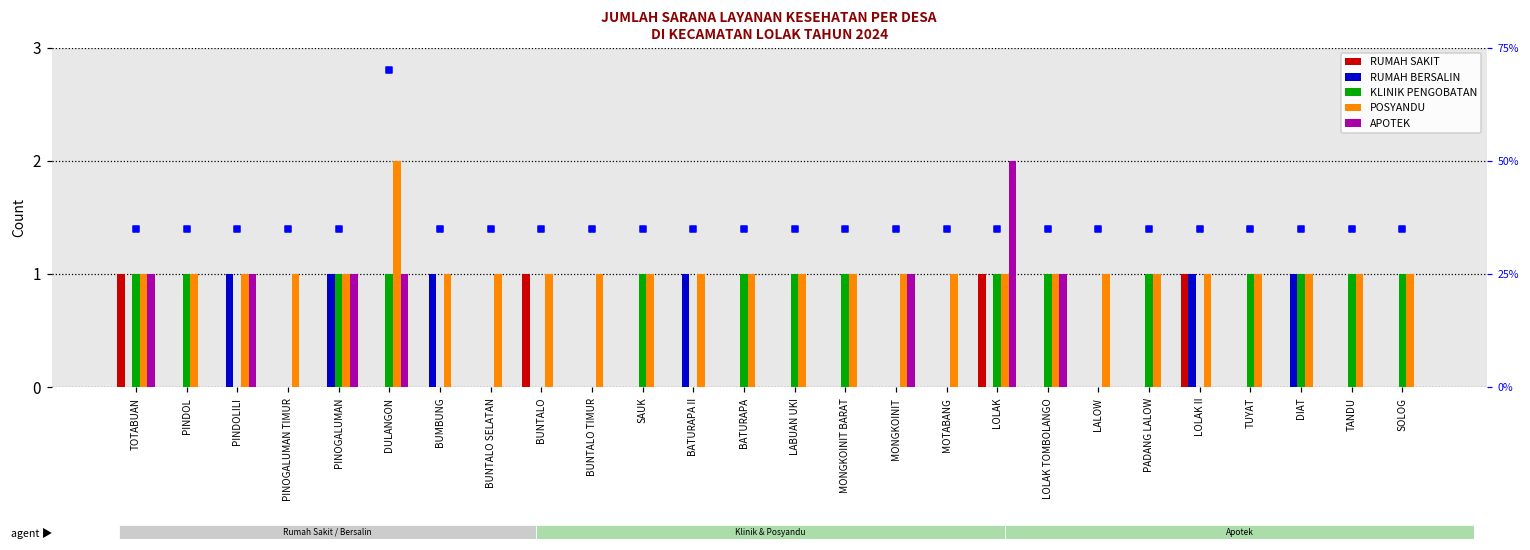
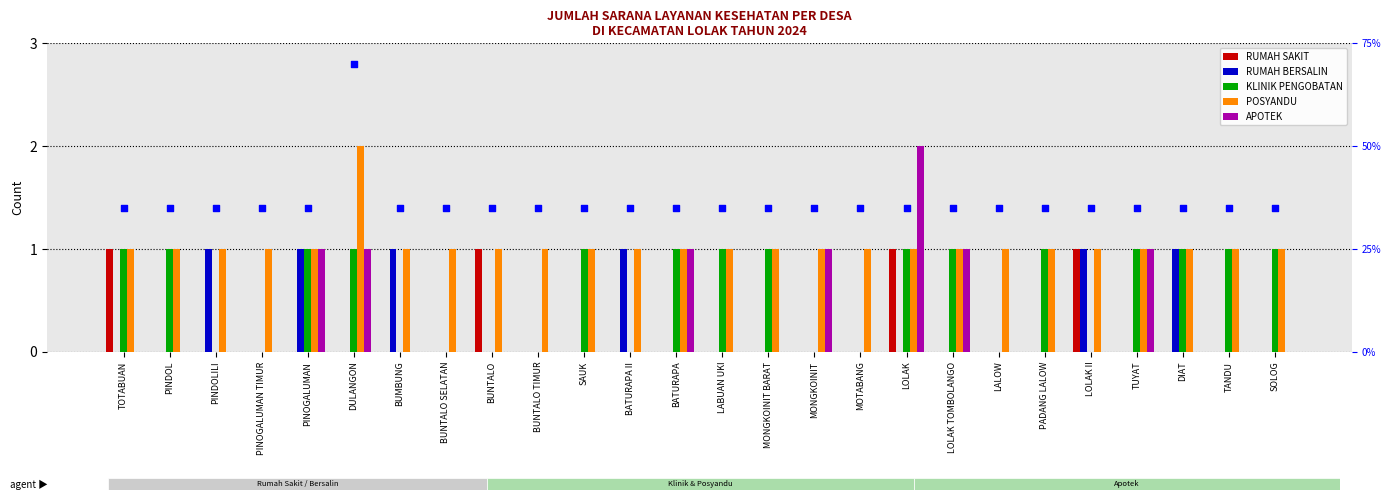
  {
    "RUMAH SAKIT": {
      "TOTABUAN": 1,
      "PINDOL": 0,
      "PINDOLILI": 0,
      "PINOGALUMAN TIMUR": 0,
      "PINOGALUMAN": 0,
      "DULANGON": 0,
      "BUMBUNG": 0,
      "BUNTALO SELATAN": 0,
      "BUNTALO": 1,
      "BUNTALO TIMUR": 0,
      "SAUK": 0,
      "BATURAPA II": 0,
      "BATURAPA": 0,
      "LABUAN UKI": 0,
      "MONGKOINIT BARAT": 0,
      "MONGKOINIT": 0,
      "MOTABANG": 0,
      "LOLAK": 1,
      "LOLAK TOMBOLANGO": 0,
      "LALOW": 0,
      "PADANG LALOW": 0,
      "LOLAK II": 1,
      "TUYAT": 0,
      "DIAT": 0,
      "TANDU": 0,
      "SOLOG": 0
    },
    "KLINIK PENGOBATAN": {
      "TOTABUAN": 1,
      "PINDOL": 1,
      "PINDOLILI": 0,
      "PINOGALUMAN TIMUR": 0,
      "PINOGALUMAN": 1,
      "DULANGON": 1,
      "BUMBUNG": 0,
      "BUNTALO SELATAN": 0,
      "BUNTALO": 0,
      "BUNTALO TIMUR": 0,
      "SAUK": 1,
      "BATURAPA II": 0,
      "BATURAPA": 1,
      "LABUAN UKI": 1,
      "MONGKOINIT BARAT": 1,
      "MONGKOINIT": 0,
      "MOTABANG": 0,
      "LOLAK": 1,
      "LOLAK TOMBOLANGO": 1,
      "LALOW": 0,
      "PADANG LALOW": 1,
      "LOLAK II": 0,
      "TUYAT": 1,
      "DIAT": 1,
      "TANDU": 1,
      "SOLOG": 1
    },
    "POSYANDU": {
      "TOTABUAN": 1,
      "PINDOL": 1,
      "PINDOLILI": 1,
      "PINOGALUMAN TIMUR": 1,
      "PINOGALUMAN": 1,
      "DULANGON": 2,
      "BUMBUNG": 1,
      "BUNTALO SELATAN": 1,
      "BUNTALO": 1,
      "BUNTALO TIMUR": 1,
      "SAUK": 1,
      "BATURAPA II": 1,
      "BATURAPA": 1,
      "LABUAN UKI": 1,
      "MONGKOINIT BARAT": 1,
      "MONGKOINIT": 1,
      "MOTABANG": 1,
      "LOLAK": 1,
      "LOLAK TOMBOLANGO": 1,
      "LALOW": 1,
      "PADANG LALOW": 1,
      "LOLAK II": 1,
      "TUYAT": 1,
      "DIAT": 1,
      "TANDU": 1,
      "SOLOG": 1
    },
    "APOTEK": {
-     "TOTABUAN": 1,
+     "TOTABUAN": 0,
      "PINDOL": 0,
-     "PINDOLILI": 1,
+     "PINDOLILI": 0,
      "PINOGALUMAN TIMUR": 0,
      "PINOGALUMAN": 1,
      "DULANGON": 1,
      "BUMBUNG": 0,
      "BUNTALO SELATAN": 0,
      "BUNTALO": 0,
      "BUNTALO TIMUR": 0,
      "SAUK": 0,
      "BATURAPA II": 0,
-     "BATURAPA": 0,
+     "BATURAPA": 1,
      "LABUAN UKI": 0,
      "MONGKOINIT BARAT": 0,
      "MONGKOINIT": 1,
      "MOTABANG": 0,
      "LOLAK": 2,
      "LOLAK TOMBOLANGO": 1,
      "LALOW": 0,
      "PADANG LALOW": 0,
      "LOLAK II": 0,
-     "TUYAT": 0,
+     "TUYAT": 1,
      "DIAT": 0,
      "TANDU": 0,
      "SOLOG": 0
    }
  }
